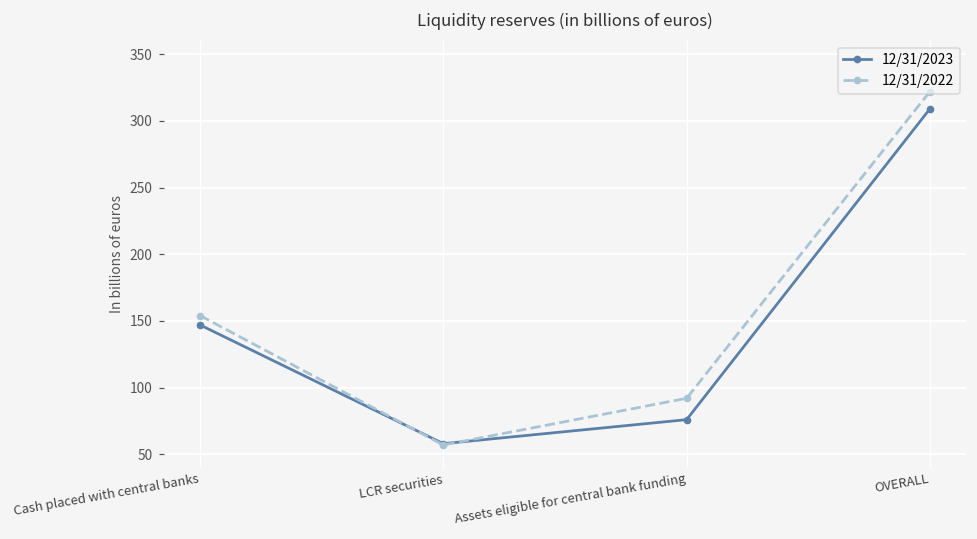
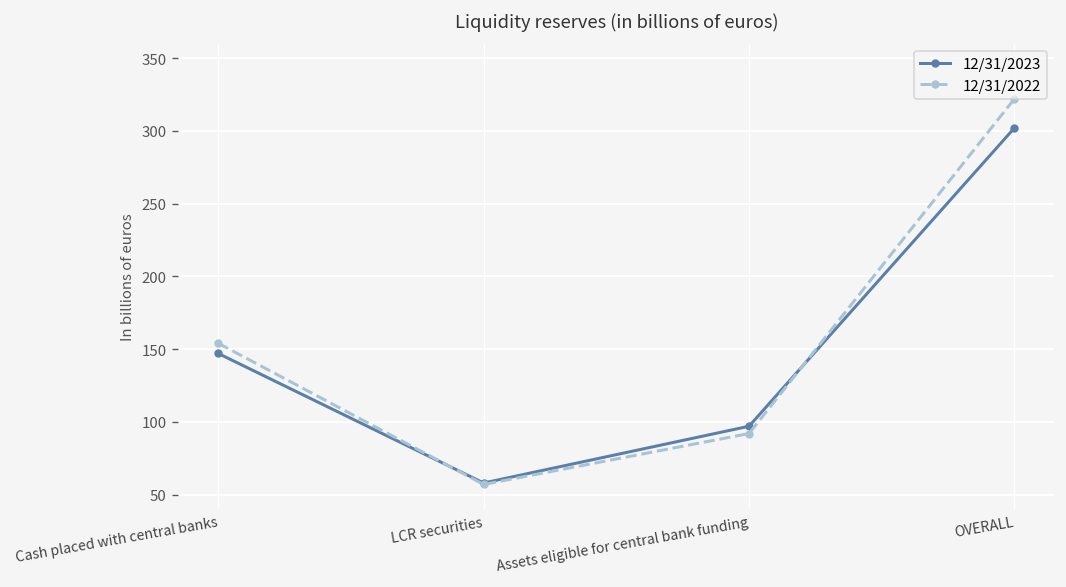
  {
    "12/31/2023": {
      "Cash placed with central banks": 147,
-     "Assets eligible for central bank funding": 76,
-     "OVERALL": 309
+     "Assets eligible for central bank funding": 97,
+     "OVERALL": 302
    },
    "12/31/2022": {
      "Cash placed with central banks": 154,
      "Assets eligible for central bank funding": 92
    }
  }
